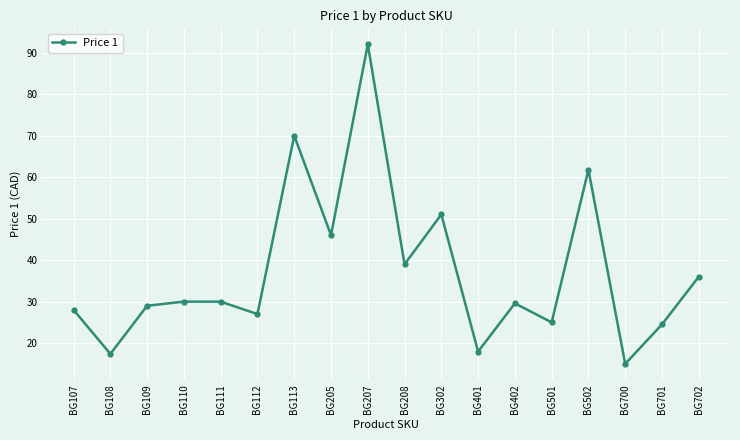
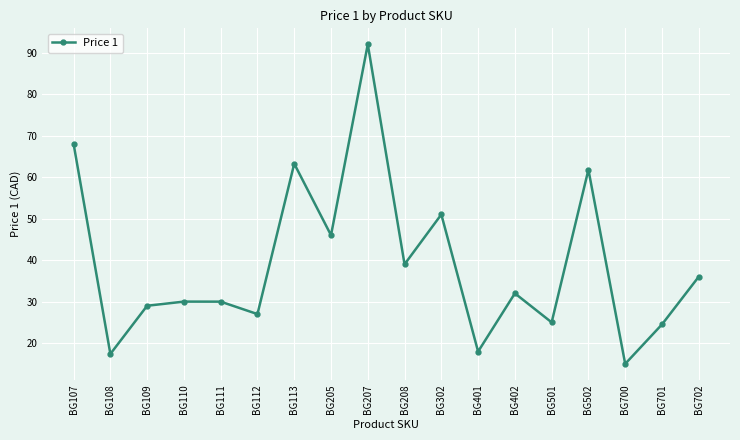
  {
-   "BG107": 28,
+   "BG107": 68,
    "BG108": 17,
    "BG109": 29,
    "BG110": 30,
    "BG111": 30,
    "BG112": 27,
-   "BG113": 70,
+   "BG113": 63,
    "BG205": 46,
    "BG207": 92,
    "BG208": 39,
    "BG302": 51,
    "BG401": 18,
-   "BG402": 30,
+   "BG402": 32,
    "BG501": 25,
    "BG502": 62,
    "BG700": 15,
    "BG701": 25,
    "BG702": 36
  }
